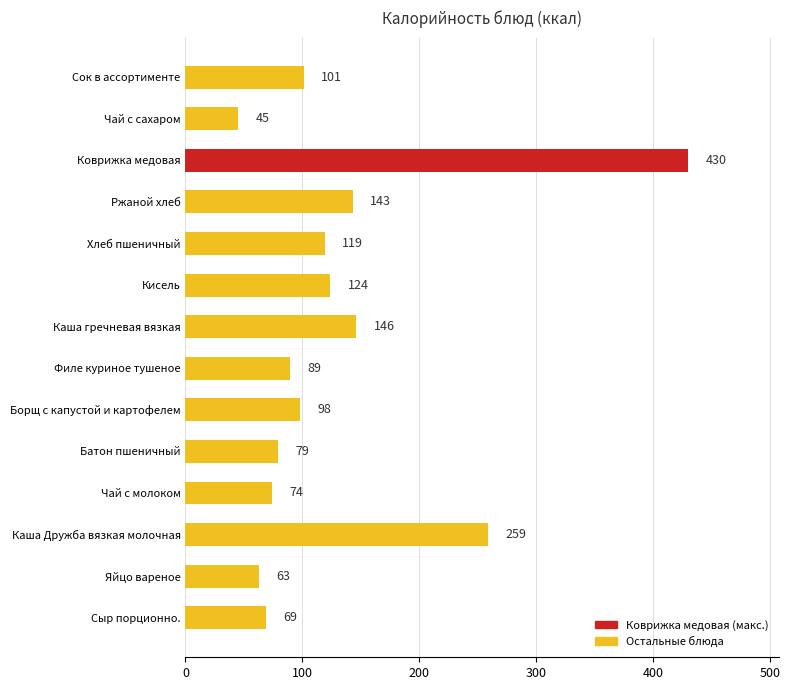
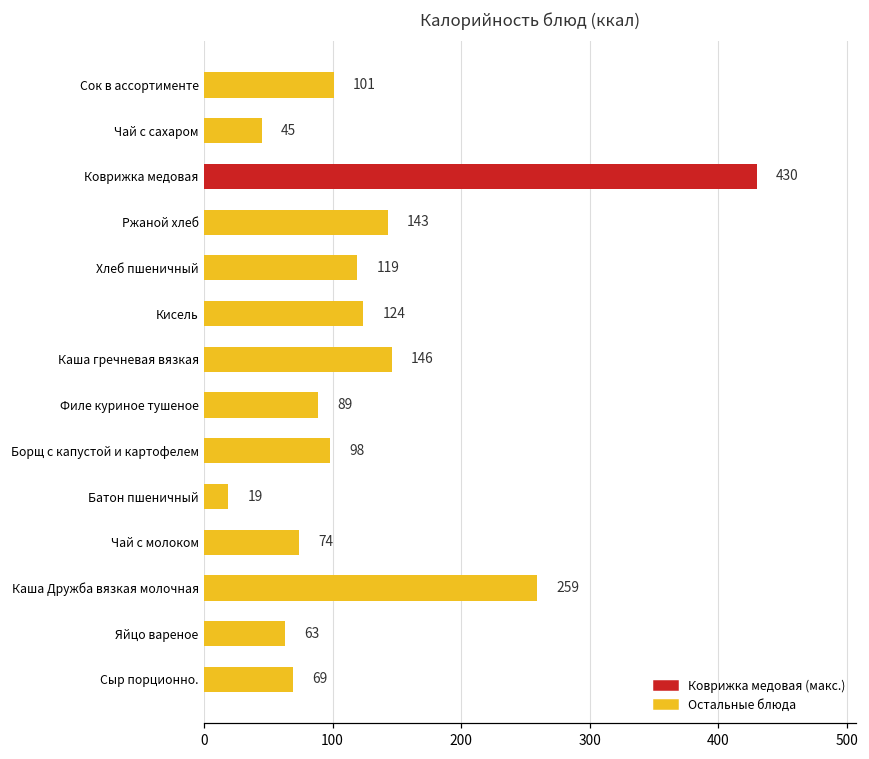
  {
    "Сок в ассортименте": 101,
    "Чай с сахаром": 45,
    "Коврижка медовая": 430,
    "Ржаной хлеб": 143,
    "Хлеб пшеничный": 119,
    "Кисель": 124,
    "Каша гречневая вязкая": 146,
    "Филе куриное тушеное": 89,
    "Борщ с капустой и картофелем": 98,
-   "Батон пшеничный": 79,
+   "Батон пшеничный": 19,
    "Чай с молоком": 74,
    "Каша Дружба вязкая молочная": 259,
    "Яйцо вареное": 63,
    "Сыр порционно.": 69
  }
